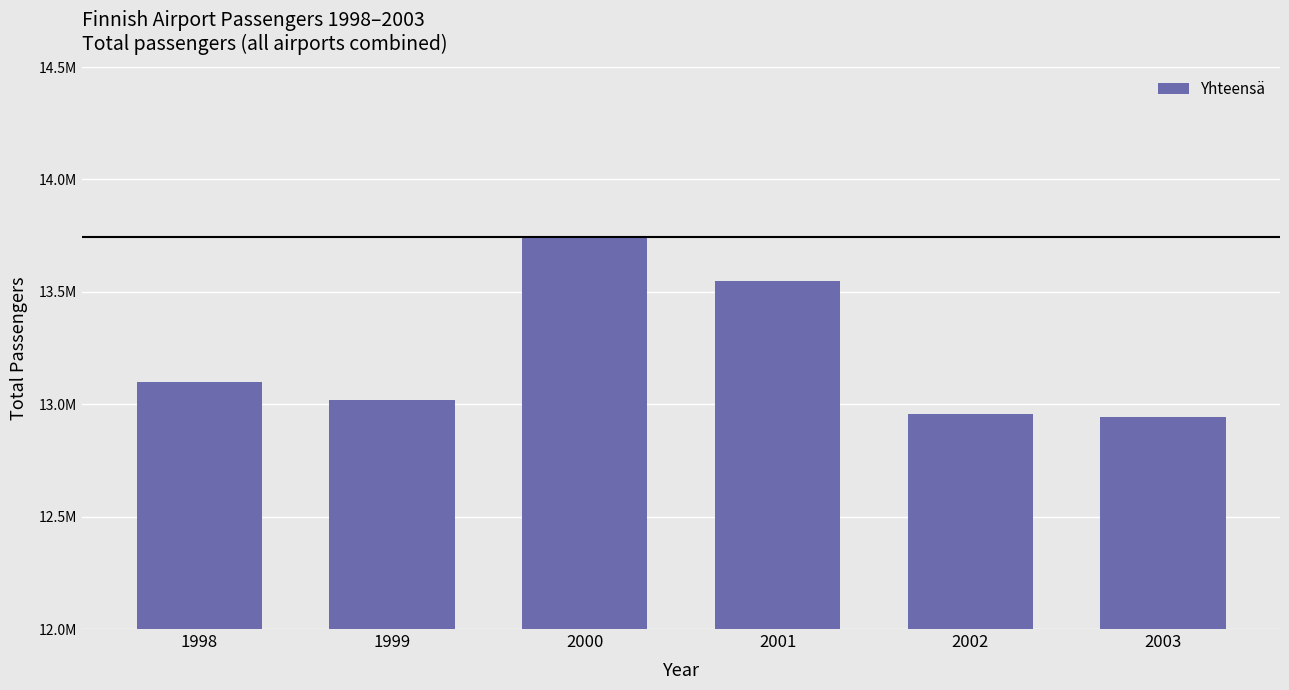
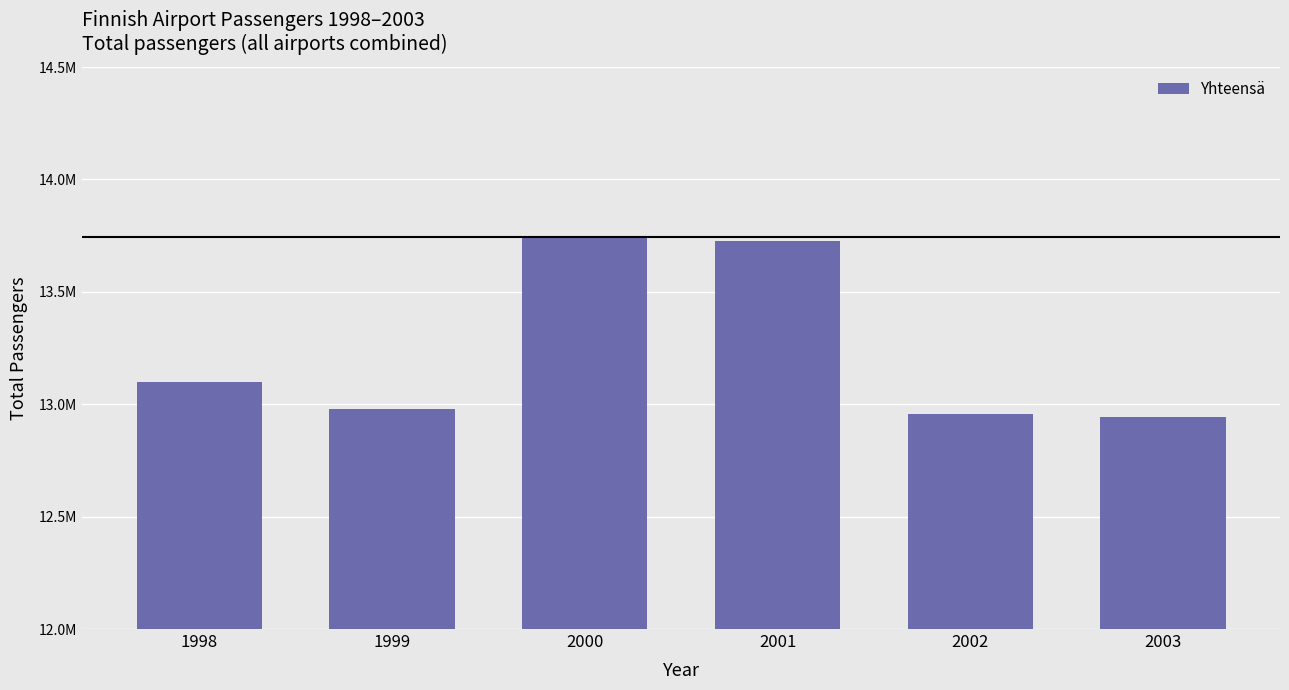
  {
    "1998": 13100000,
-   "1999": 13020000,
+   "1999": 12980000,
    "2000": 13740000,
-   "2001": 13550000,
+   "2001": 13730000,
    "2002": 12960000,
    "2003": 12940000
  }
